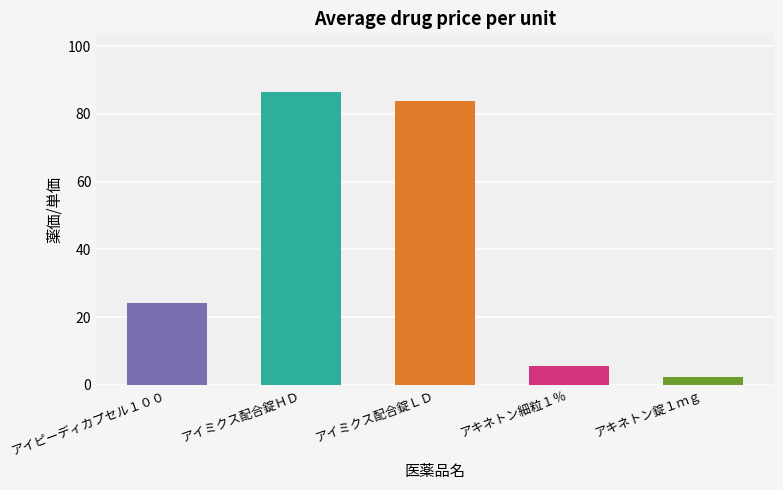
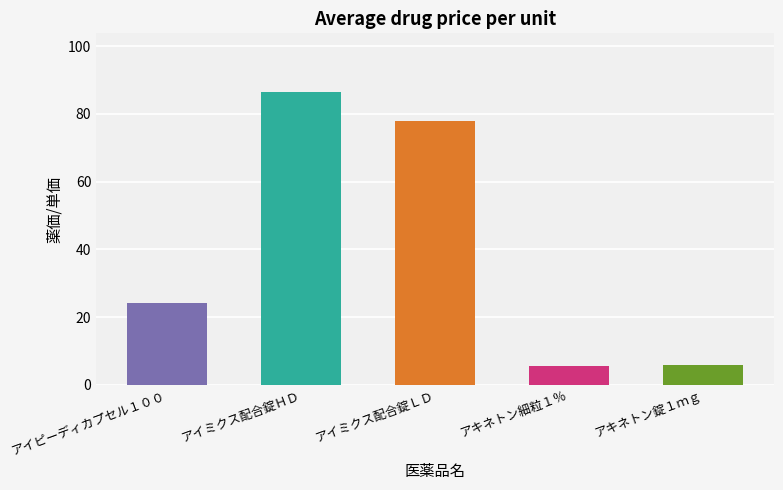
  {
    "アイピーディカプセル１００": 24,
    "アイミクス配合錠ＨＤ": 87,
-   "アイミクス配合錠ＬＤ": 84,
+   "アイミクス配合錠ＬＤ": 78,
    "アキネトン細粒１％": 6,
-   "アキネトン錠１ｍｇ": 2
+   "アキネトン錠１ｍｇ": 6
  }
